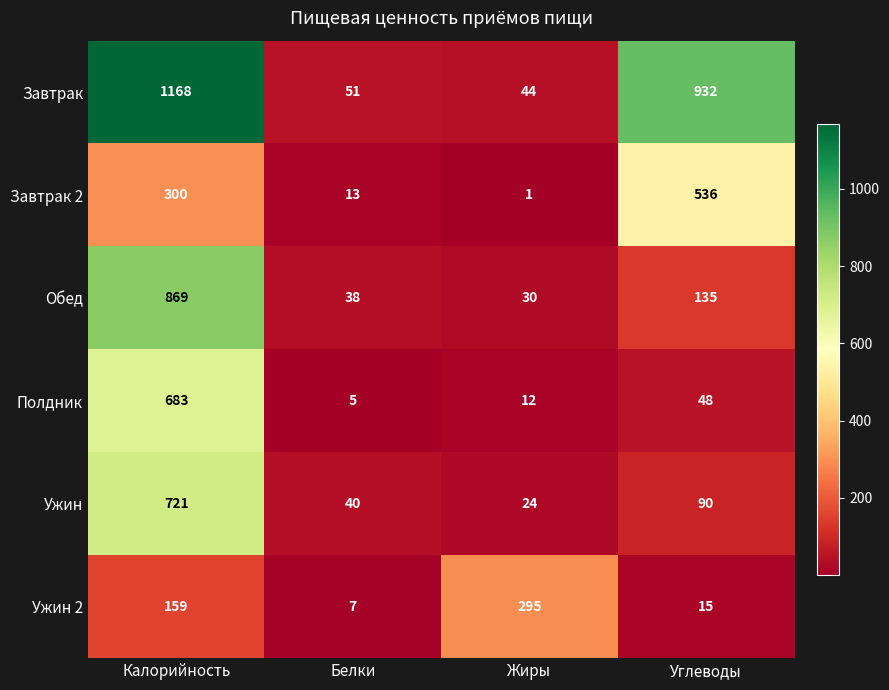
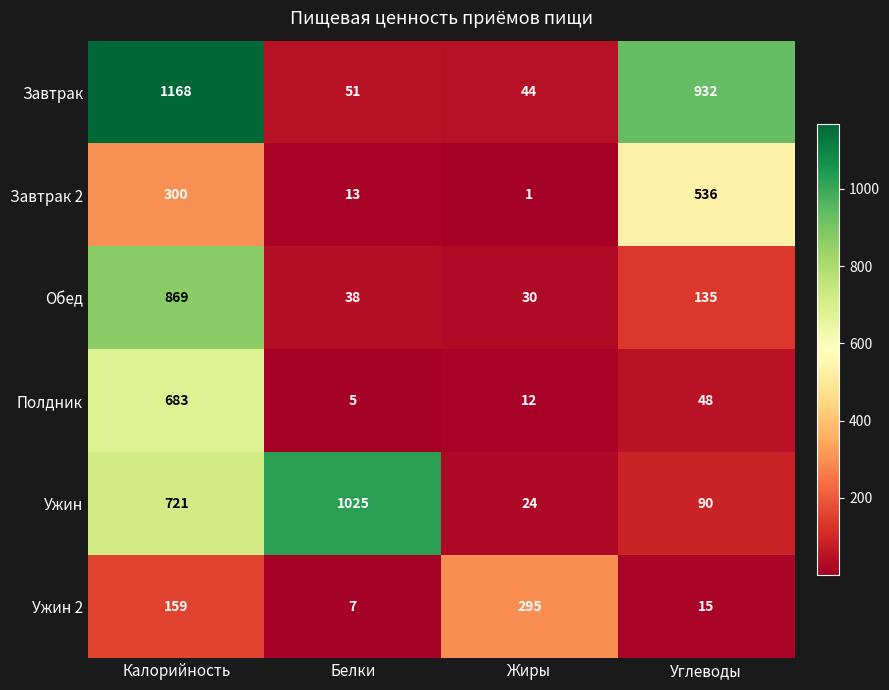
  {
    "Завтрак": {
      "Калорийность": 1168,
      "Белки": 51,
      "Жиры": 44,
      "Углеводы": 932
    },
    "Завтрак 2": {
      "Калорийность": 300,
      "Белки": 13,
      "Жиры": 1,
      "Углеводы": 536
    },
    "Обед": {
      "Калорийность": 869,
      "Белки": 38,
      "Жиры": 30,
      "Углеводы": 135
    },
    "Полдник": {
      "Калорийность": 683,
      "Белки": 5,
      "Жиры": 12,
      "Углеводы": 48
    },
    "Ужин": {
      "Калорийность": 721,
-     "Белки": 40,
+     "Белки": 1025,
      "Жиры": 24,
      "Углеводы": 90
    },
    "Ужин 2": {
      "Калорийность": 159,
      "Белки": 7,
      "Жиры": 295,
      "Углеводы": 15
    }
  }
